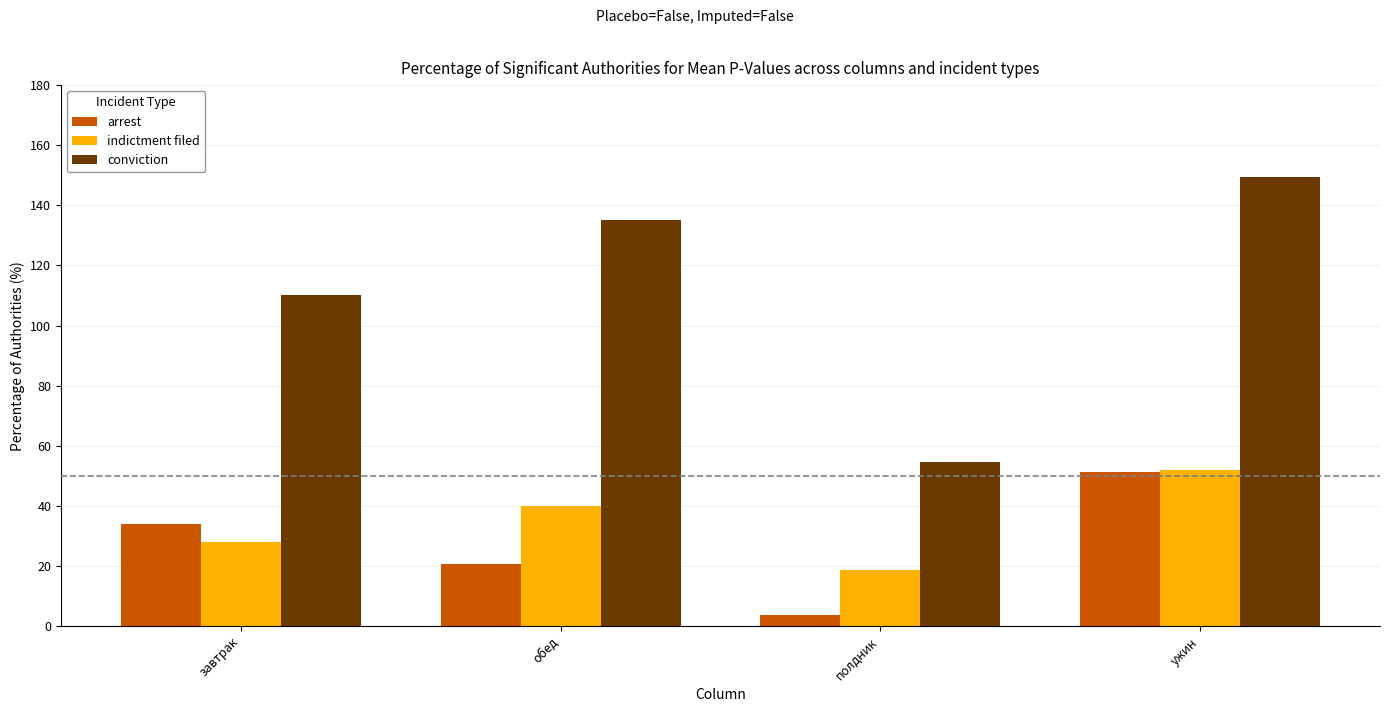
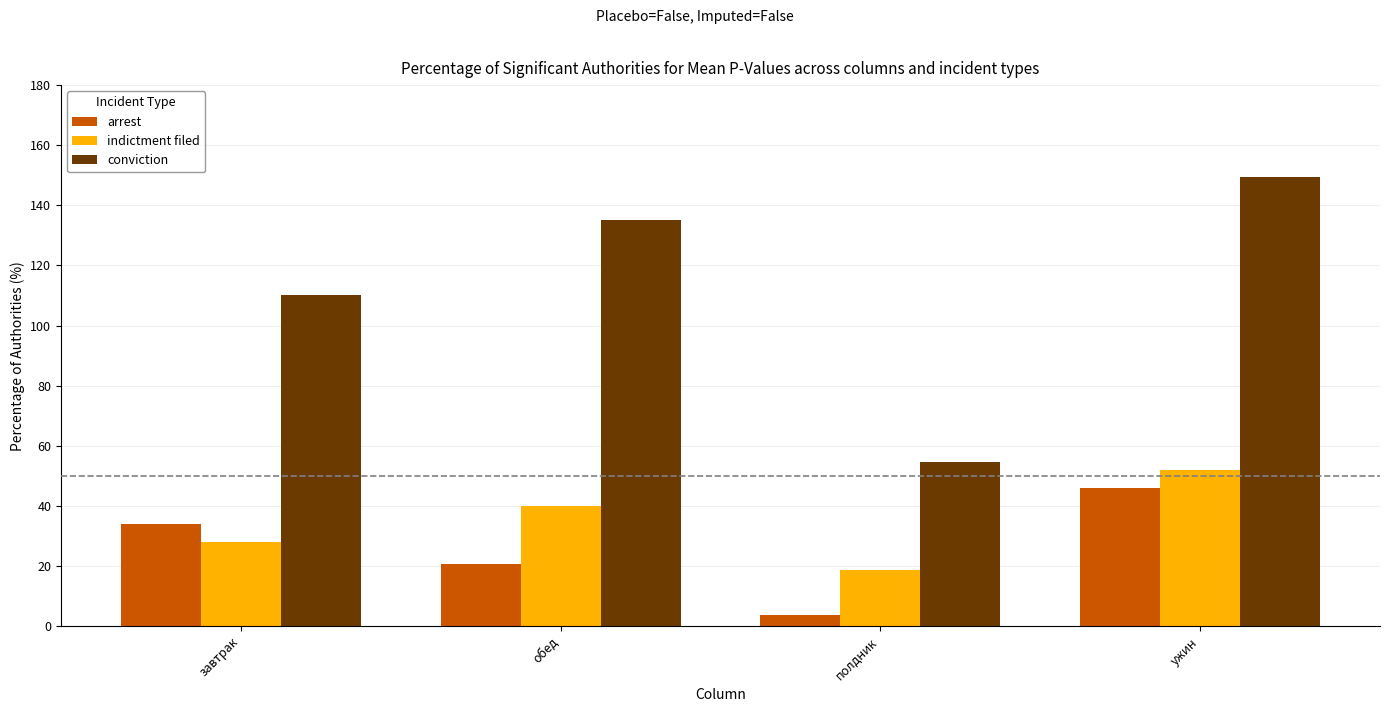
  {
    "arrest": {
      "завтрак": 34,
      "обед": 21,
      "полдник": 4,
-     "ужин": 51
+     "ужин": 46
    },
    "indictment filed": {
      "завтрак": 28,
      "обед": 40,
      "полдник": 19,
      "ужин": 52
    },
    "conviction": {
      "завтрак": 110,
      "обед": 135,
      "полдник": 55,
      "ужин": 149
    }
  }
